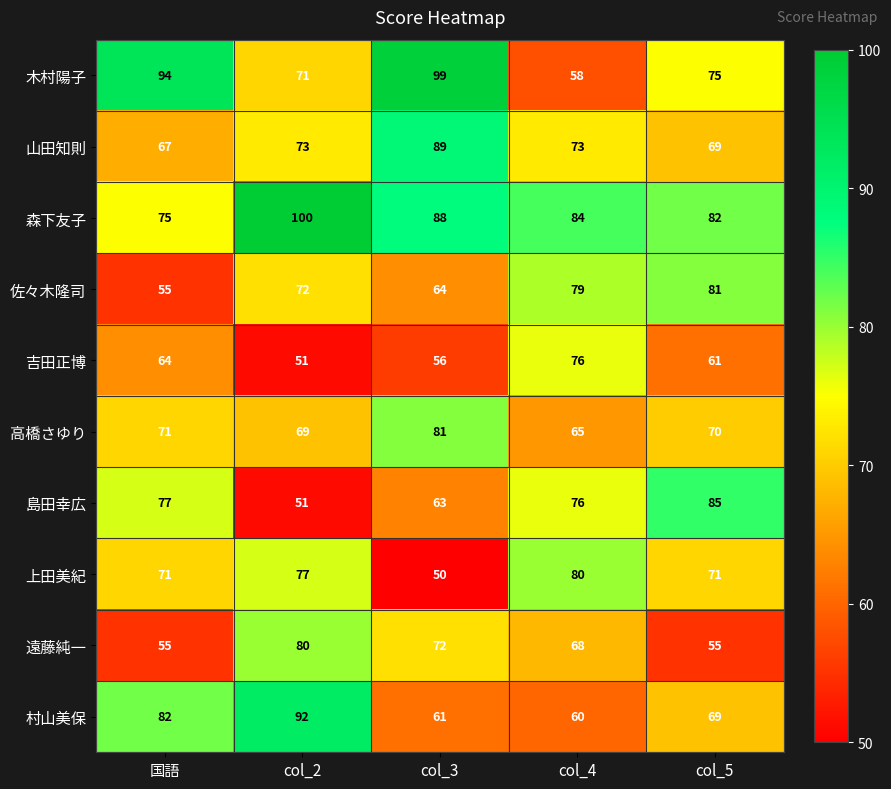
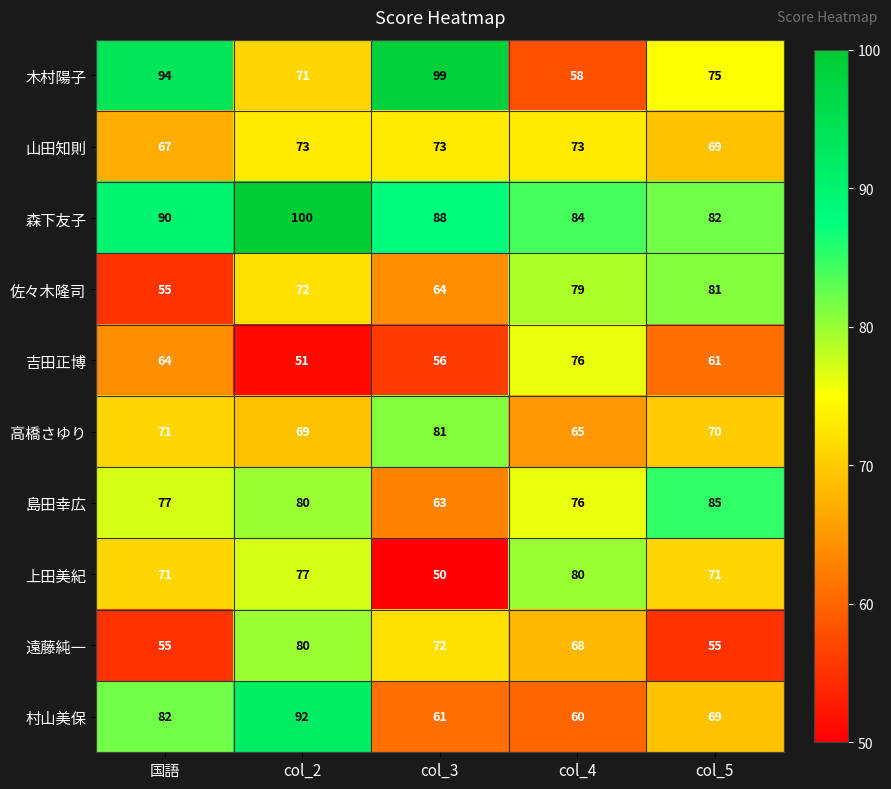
  {
    "木村陽子": {
      "国語": 94,
      "col_2": 71,
      "col_3": 99,
      "col_4": 58,
      "col_5": 75
    },
    "山田知則": {
      "国語": 67,
      "col_2": 73,
-     "col_3": 89,
+     "col_3": 73,
      "col_4": 73,
      "col_5": 69
    },
    "森下友子": {
-     "国語": 75,
+     "国語": 90,
      "col_2": 100,
      "col_3": 88,
      "col_4": 84,
      "col_5": 82
    },
    "佐々木隆司": {
      "国語": 55,
      "col_2": 72,
      "col_3": 64,
      "col_4": 79,
      "col_5": 81
    },
    "吉田正博": {
      "国語": 64,
      "col_2": 51,
      "col_3": 56,
      "col_4": 76,
      "col_5": 61
    },
    "高橋さゆり": {
      "国語": 71,
      "col_2": 69,
      "col_3": 81,
      "col_4": 65,
      "col_5": 70
    },
    "島田幸広": {
      "国語": 77,
-     "col_2": 51,
+     "col_2": 80,
      "col_3": 63,
      "col_4": 76,
      "col_5": 85
    },
    "上田美紀": {
      "国語": 71,
      "col_2": 77,
      "col_3": 50,
      "col_4": 80,
      "col_5": 71
    },
    "遠藤純一": {
      "国語": 55,
      "col_2": 80,
      "col_3": 72,
      "col_4": 68,
      "col_5": 55
    },
    "村山美保": {
      "国語": 82,
      "col_2": 92,
      "col_3": 61,
      "col_4": 60,
      "col_5": 69
    }
  }
